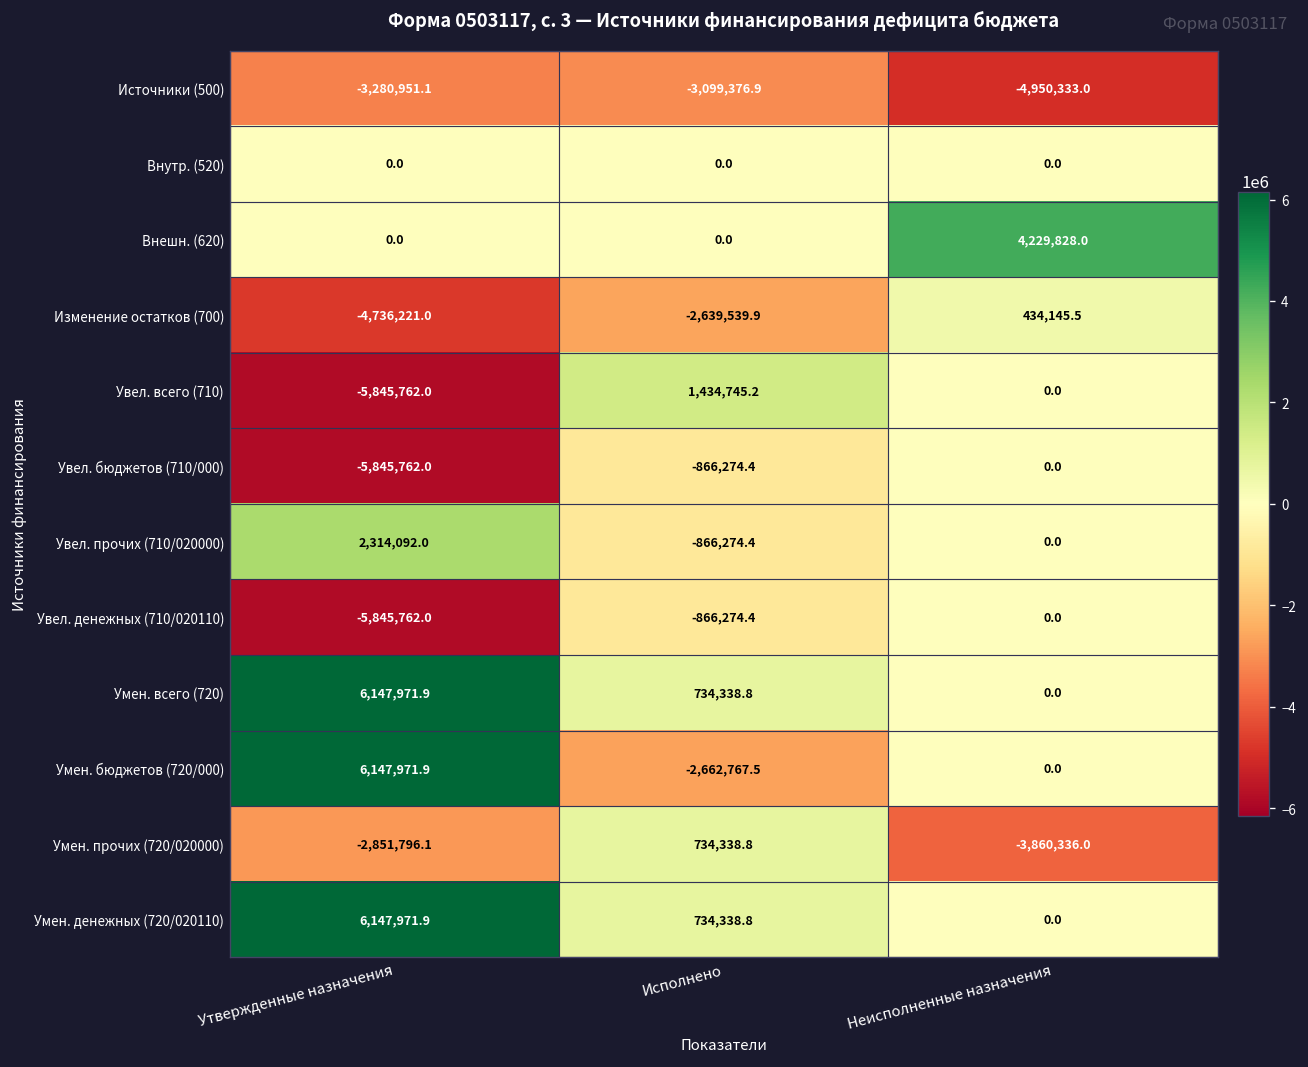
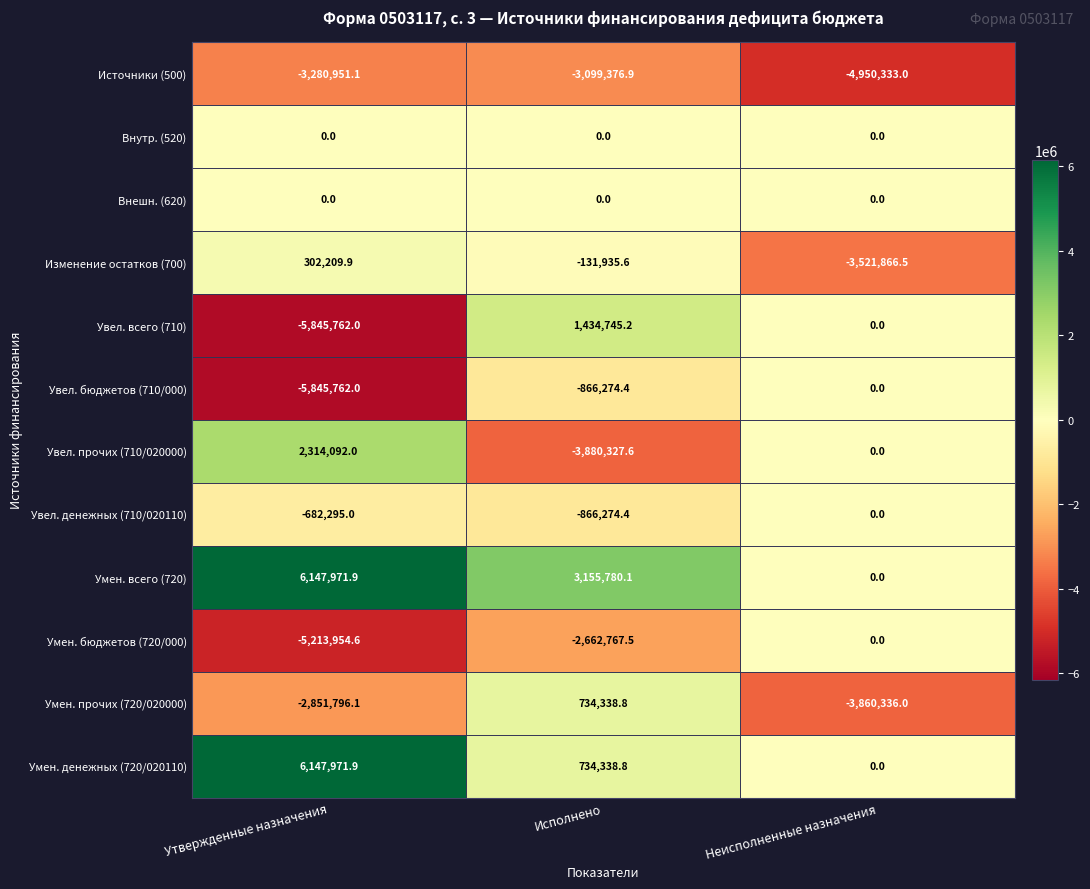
  {
    "Источники (500)": {
      "Утвержденные назначения": "-3,280,951.1",
      "Исполнено": "-3,099,376.9",
      "Неисполненные назначения": "-4,950,333.0"
    },
    "Внутр. (520)": {
      "Утвержденные назначения": "0.0",
      "Исполнено": "0.0",
      "Неисполненные назначения": "0.0"
    },
    "Внешн. (620)": {
      "Утвержденные назначения": "0.0",
      "Исполнено": "0.0",
-     "Неисполненные назначения": "4,229,828.0"
+     "Неисполненные назначения": "0.0"
    },
    "Изменение остатков (700)": {
-     "Утвержденные назначения": "-4,736,221.0",
-     "Исполнено": "-2,639,539.9",
-     "Неисполненные назначения": "434,145.5"
+     "Утвержденные назначения": "302,209.9",
+     "Исполнено": "-131,935.6",
+     "Неисполненные назначения": "-3,521,866.5"
    },
    "Увел. всего (710)": {
      "Утвержденные назначения": "-5,845,762.0",
      "Исполнено": "1,434,745.2",
      "Неисполненные назначения": "0.0"
    },
    "Увел. бюджетов (710/000)": {
      "Утвержденные назначения": "-5,845,762.0",
      "Исполнено": "-866,274.4",
      "Неисполненные назначения": "0.0"
    },
    "Увел. прочих (710/020000)": {
      "Утвержденные назначения": "2,314,092.0",
-     "Исполнено": "-866,274.4",
+     "Исполнено": "-3,880,327.6",
      "Неисполненные назначения": "0.0"
    },
    "Увел. денежных (710/020110)": {
-     "Утвержденные назначения": "-5,845,762.0",
+     "Утвержденные назначения": "-682,295.0",
      "Исполнено": "-866,274.4",
      "Неисполненные назначения": "0.0"
    },
    "Умен. всего (720)": {
      "Утвержденные назначения": "6,147,971.9",
-     "Исполнено": "734,338.8",
+     "Исполнено": "3,155,780.1",
      "Неисполненные назначения": "0.0"
    },
    "Умен. бюджетов (720/000)": {
-     "Утвержденные назначения": "6,147,971.9",
+     "Утвержденные назначения": "-5,213,954.6",
      "Исполнено": "-2,662,767.5",
      "Неисполненные назначения": "0.0"
    },
    "Умен. прочих (720/020000)": {
      "Утвержденные назначения": "-2,851,796.1",
      "Исполнено": "734,338.8",
      "Неисполненные назначения": "-3,860,336.0"
    },
    "Умен. денежных (720/020110)": {
      "Утвержденные назначения": "6,147,971.9",
      "Исполнено": "734,338.8",
      "Неисполненные назначения": "0.0"
    }
  }
